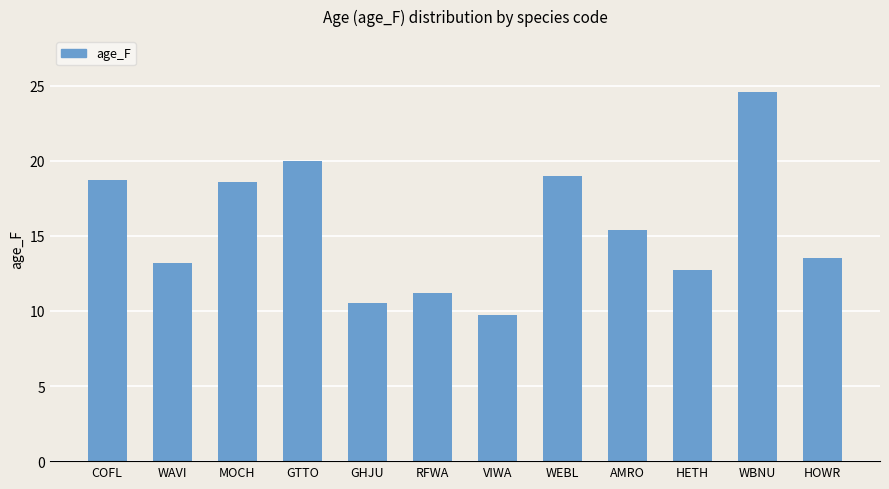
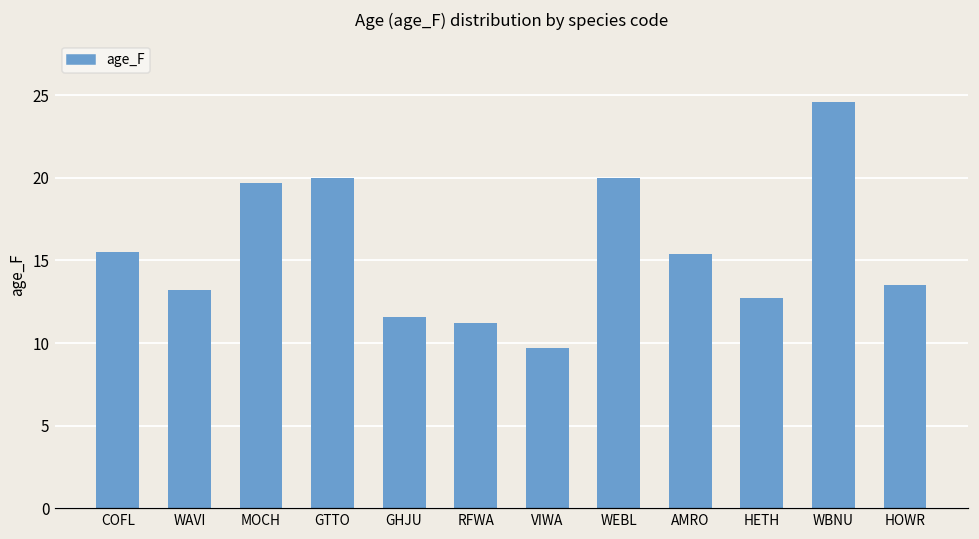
  {
-   "COFL": 18.7,
+   "COFL": 15.5,
    "WAVI": 13.2,
-   "MOCH": 18.6,
+   "MOCH": 19.7,
    "GTTO": 20.0,
-   "GHJU": 10.5,
+   "GHJU": 11.6,
    "RFWA": 11.2,
    "VIWA": 9.7,
-   "WEBL": 19,
+   "WEBL": 20,
    "AMRO": 15.4,
    "HETH": 12.7,
    "WBNU": 24.6,
    "HOWR": 13.5
  }
